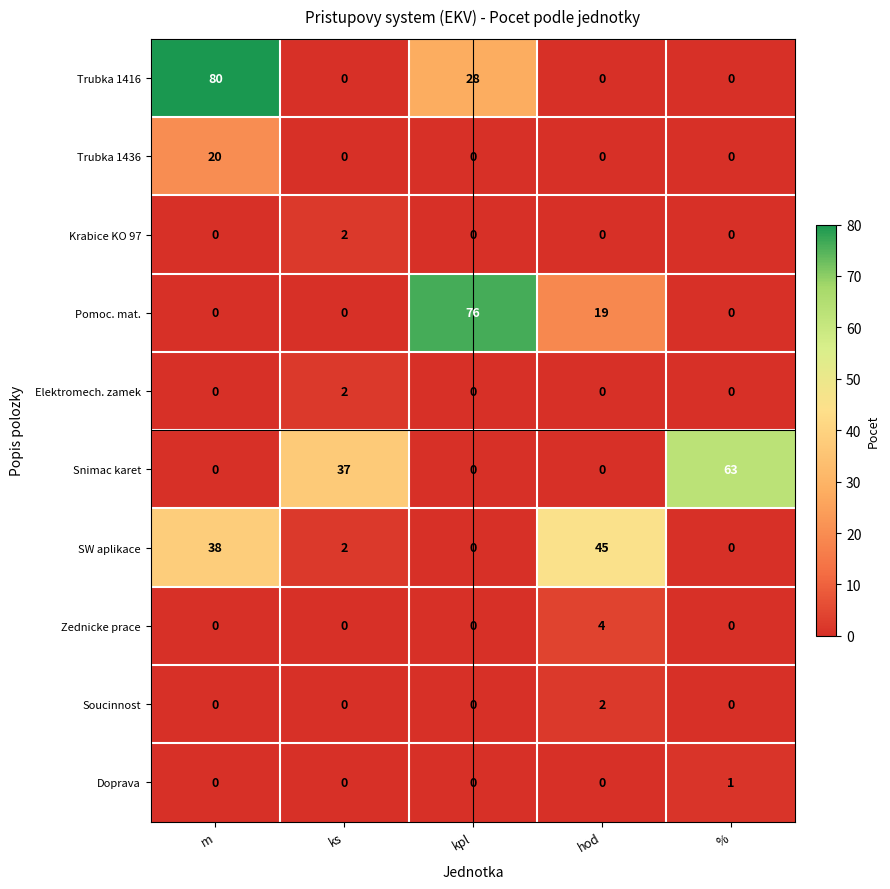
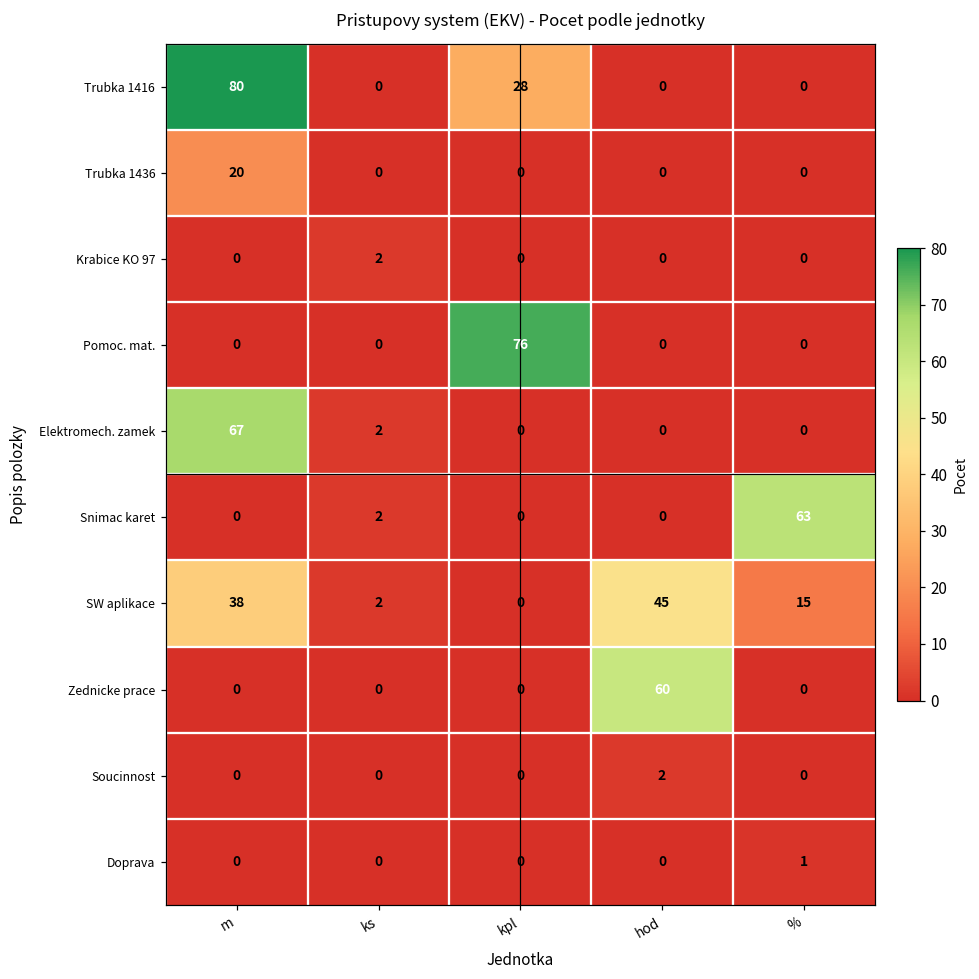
  {
    "Trubka 1416": {
      "m": 80,
      "ks": 0,
      "kpl": 28,
      "hod": 0,
      "%": 0
    },
    "Trubka 1436": {
      "m": 20,
      "ks": 0,
      "kpl": 0,
      "hod": 0,
      "%": 0
    },
    "Krabice KO 97": {
      "m": 0,
      "ks": 2,
      "kpl": 0,
      "hod": 0,
      "%": 0
    },
    "Pomoc. mat.": {
      "m": 0,
      "ks": 0,
      "kpl": 76,
-     "hod": 19,
+     "hod": 0,
      "%": 0
    },
    "Elektromech. zamek": {
-     "m": 0,
+     "m": 67,
      "ks": 2,
      "kpl": 0,
      "hod": 0,
      "%": 0
    },
    "Snimac karet": {
      "m": 0,
-     "ks": 37,
+     "ks": 2,
      "kpl": 0,
      "hod": 0,
      "%": 63
    },
    "SW aplikace": {
      "m": 38,
      "ks": 2,
      "kpl": 0,
      "hod": 45,
-     "%": 0
+     "%": 15
    },
    "Zednicke prace": {
      "m": 0,
      "ks": 0,
      "kpl": 0,
-     "hod": 4,
+     "hod": 60,
      "%": 0
    },
    "Soucinnost": {
      "m": 0,
      "ks": 0,
      "kpl": 0,
      "hod": 2,
      "%": 0
    },
    "Doprava": {
      "m": 0,
      "ks": 0,
      "kpl": 0,
      "hod": 0,
      "%": 1
    }
  }
